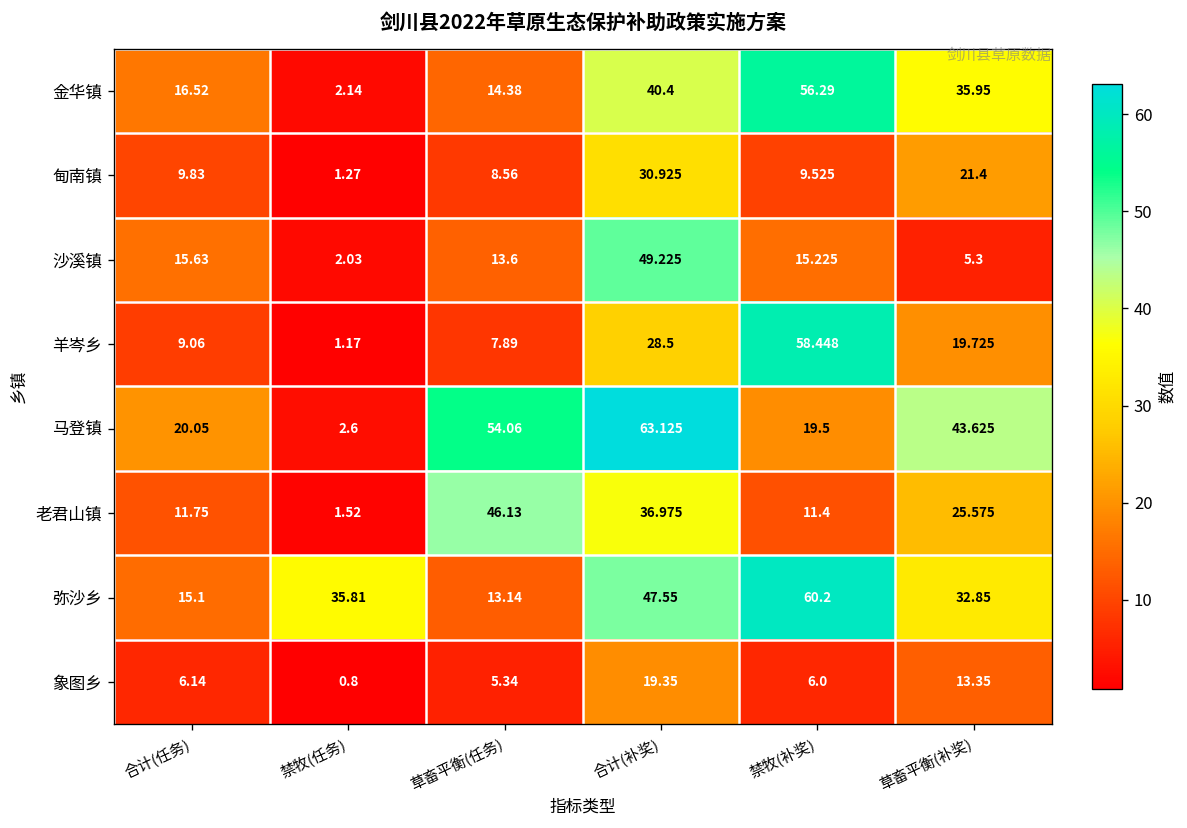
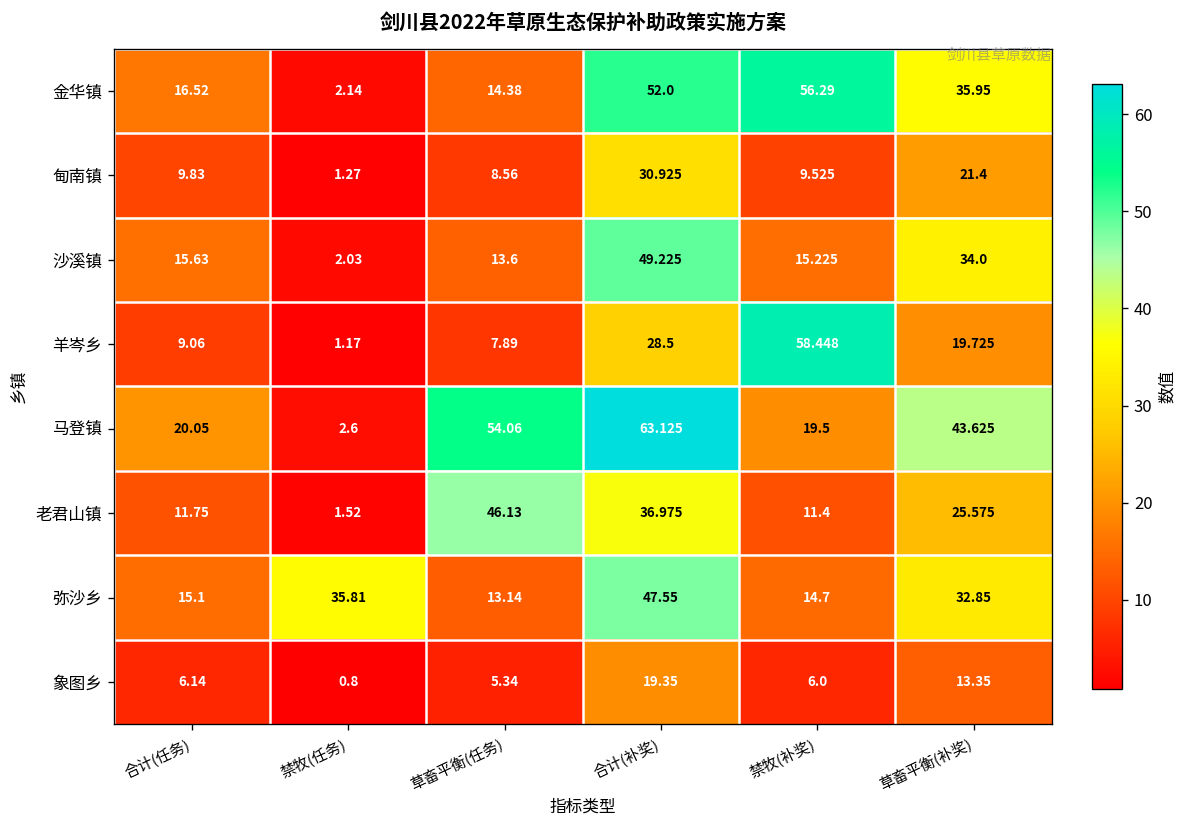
  {
    "金华镇": {
      "合计(任务)": 16.52,
      "禁牧(任务)": 2.14,
      "草畜平衡(任务)": 14.38,
-     "合计(补奖)": 40.4,
+     "合计(补奖)": 52.0,
      "禁牧(补奖)": 56.29
    },
    "甸南镇": {
      "合计(任务)": 9.83,
      "禁牧(任务)": 1.27,
      "草畜平衡(任务)": 8.56,
      "合计(补奖)": 30.925,
      "禁牧(补奖)": 9.525,
      "草畜平衡(补奖)": 21.4
    },
    "沙溪镇": {
      "合计(任务)": 15.63,
      "禁牧(任务)": 2.03,
      "草畜平衡(任务)": 13.6,
      "合计(补奖)": 49.225,
      "禁牧(补奖)": 15.225,
-     "草畜平衡(补奖)": 5.3
+     "草畜平衡(补奖)": 34.0
    },
    "羊岑乡": {
      "合计(任务)": 9.06,
      "禁牧(任务)": 1.17,
      "草畜平衡(任务)": 7.89,
      "合计(补奖)": 28.5,
      "禁牧(补奖)": 58.448,
      "草畜平衡(补奖)": 19.725
    },
    "马登镇": {
      "合计(任务)": 20.05,
      "禁牧(任务)": 2.6,
      "草畜平衡(任务)": 54.06,
      "合计(补奖)": 63.125,
      "禁牧(补奖)": 19.5,
      "草畜平衡(补奖)": 43.625
    },
    "老君山镇": {
      "合计(任务)": 11.75,
      "禁牧(任务)": 1.52,
      "草畜平衡(任务)": 46.13,
      "合计(补奖)": 36.975,
      "禁牧(补奖)": 11.4,
      "草畜平衡(补奖)": 25.575
    },
    "弥沙乡": {
      "合计(任务)": 15.1,
      "禁牧(任务)": 35.81,
      "草畜平衡(任务)": 13.14,
      "合计(补奖)": 47.55,
-     "禁牧(补奖)": 60.2,
+     "禁牧(补奖)": 14.7,
      "草畜平衡(补奖)": 32.85
    },
    "象图乡": {
      "合计(任务)": 6.14,
      "禁牧(任务)": 0.8,
      "草畜平衡(任务)": 5.34,
      "合计(补奖)": 19.35,
      "禁牧(补奖)": 6.0,
      "草畜平衡(补奖)": 13.35
    }
  }
